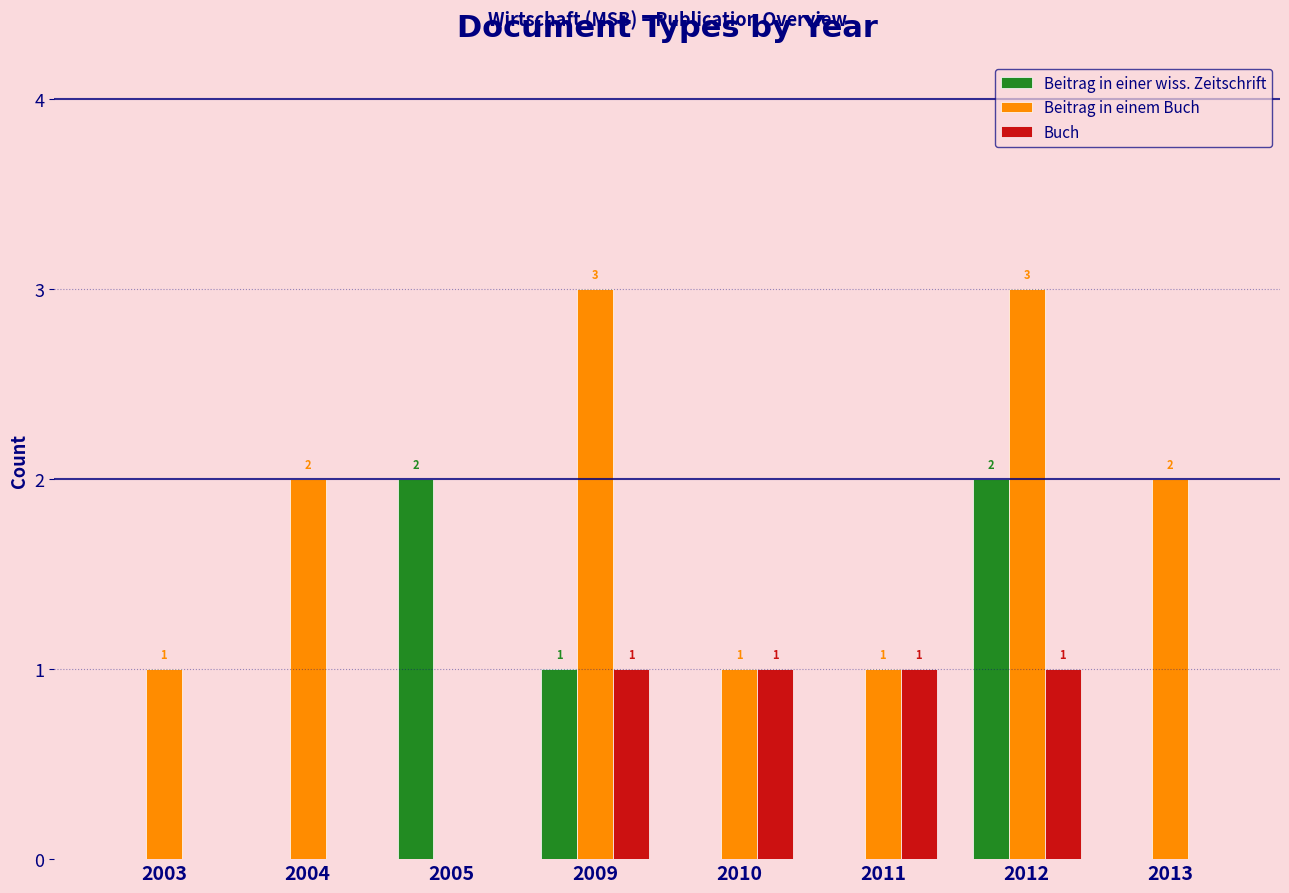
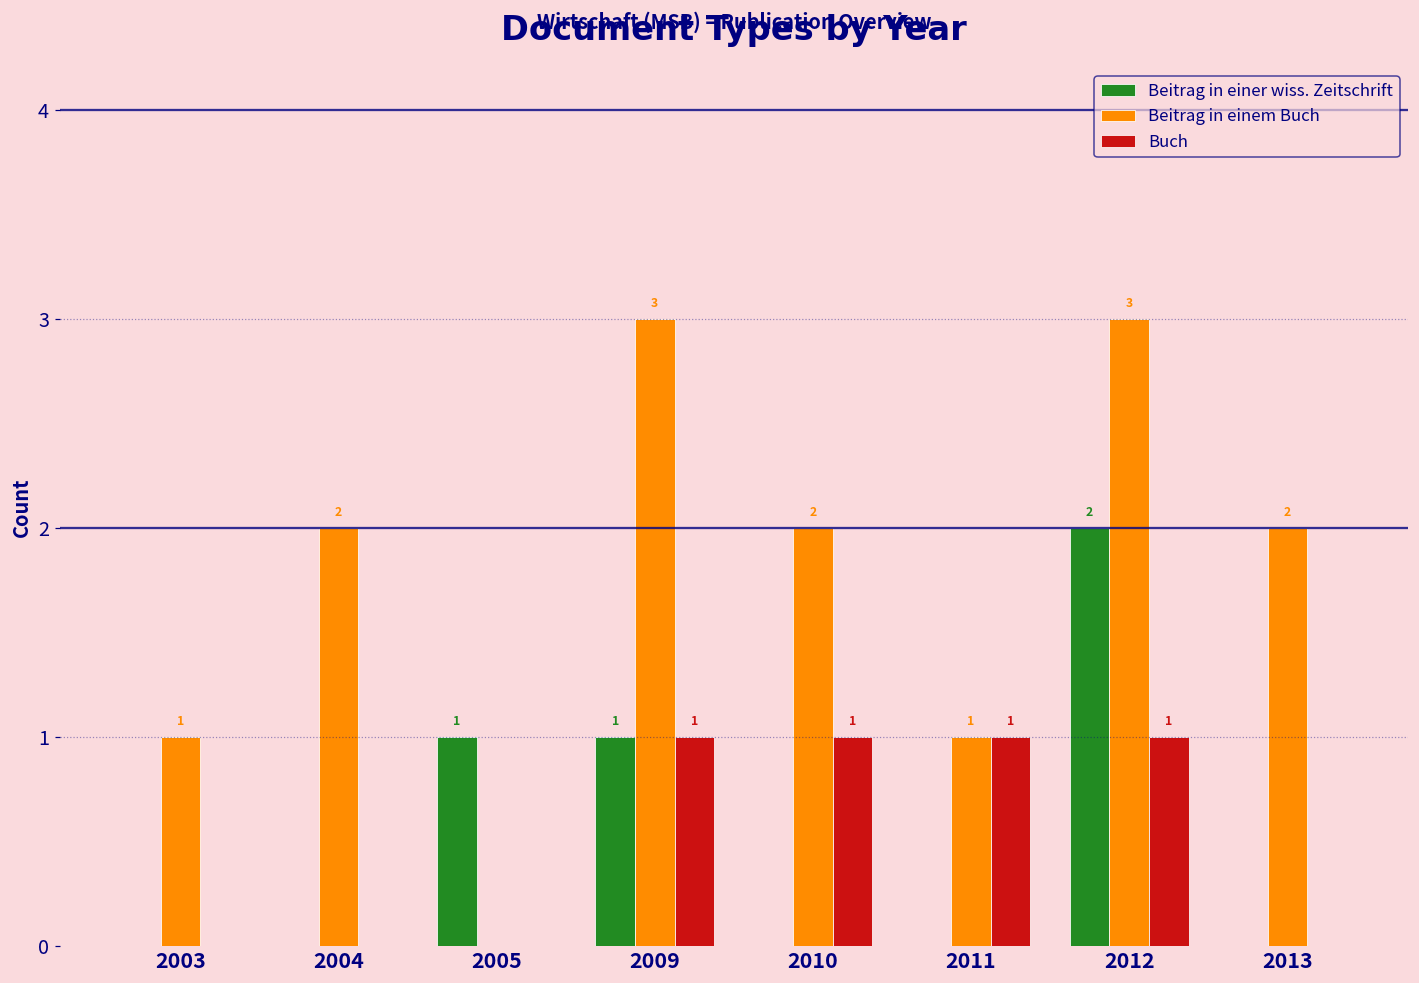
  {
    "Beitrag in einer wiss. Zeitschrift": {
-     "2005": 2,
+     "2005": 1,
      "2009": 1,
      "2012": 2
    },
    "Beitrag in einem Buch": {
      "2003": 1,
      "2004": 2,
      "2009": 3,
-     "2010": 1,
+     "2010": 2,
      "2011": 1,
      "2012": 3,
      "2013": 2
    },
    "Buch": {
      "2009": 1,
      "2010": 1,
      "2011": 1,
      "2012": 1
    }
  }
